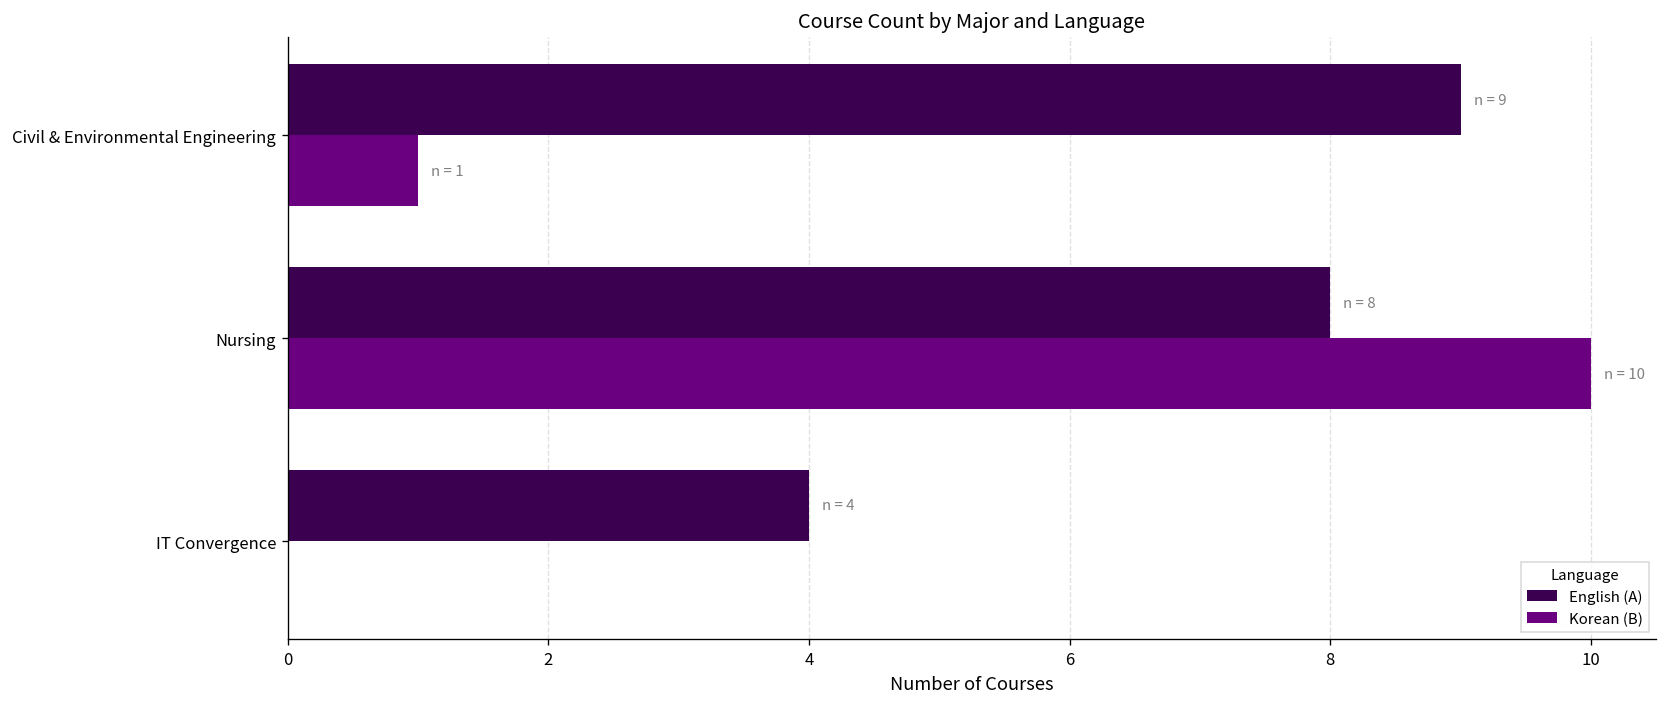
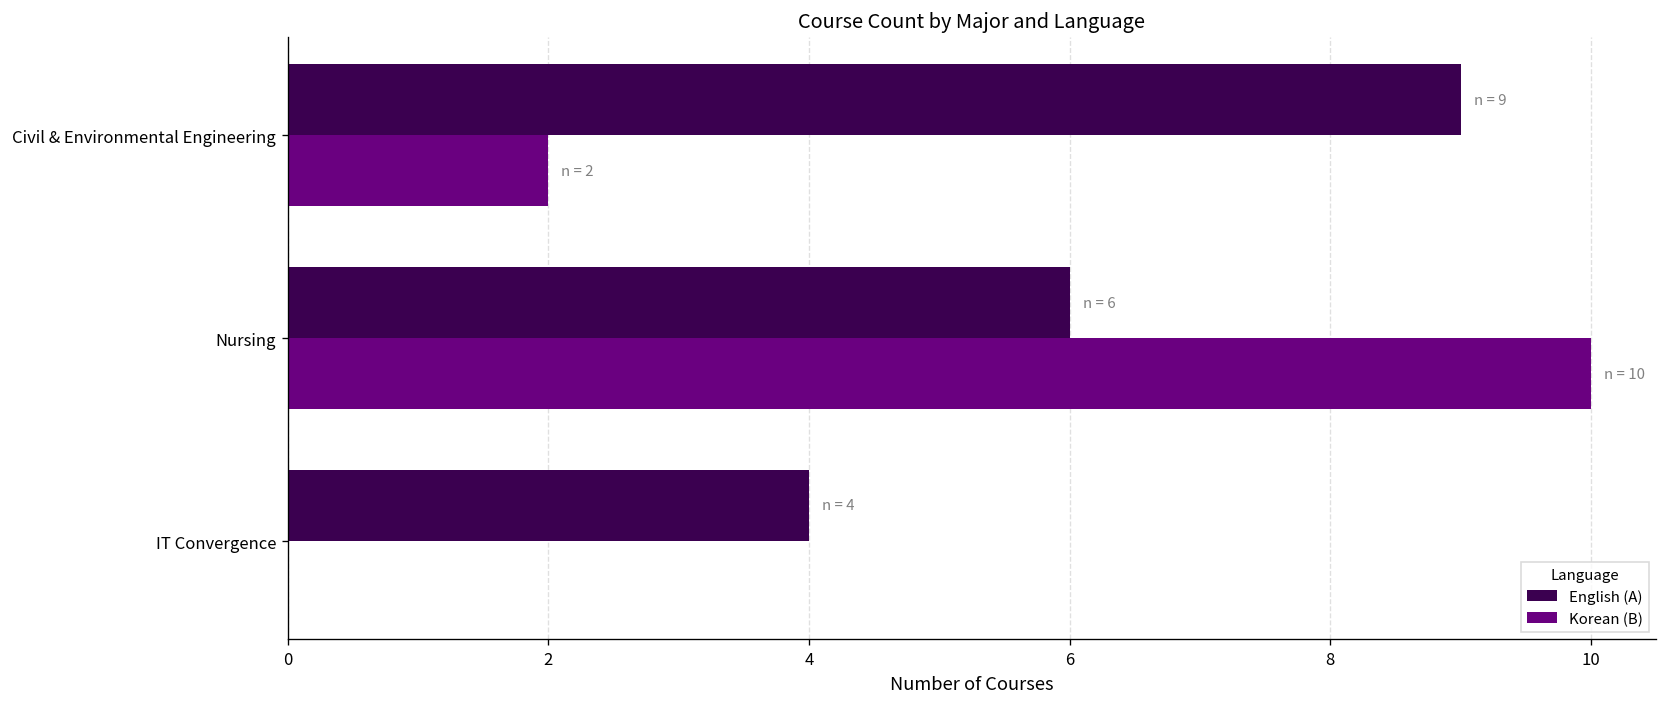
  {
    "English (A)": {
      "Civil & Environmental Engineering": 9,
-     "Nursing": 8,
+     "Nursing": 6,
      "IT Convergence": 4
    },
    "Korean (B)": {
-     "Civil & Environmental Engineering": 1,
+     "Civil & Environmental Engineering": 2,
      "Nursing": 10
    }
  }
